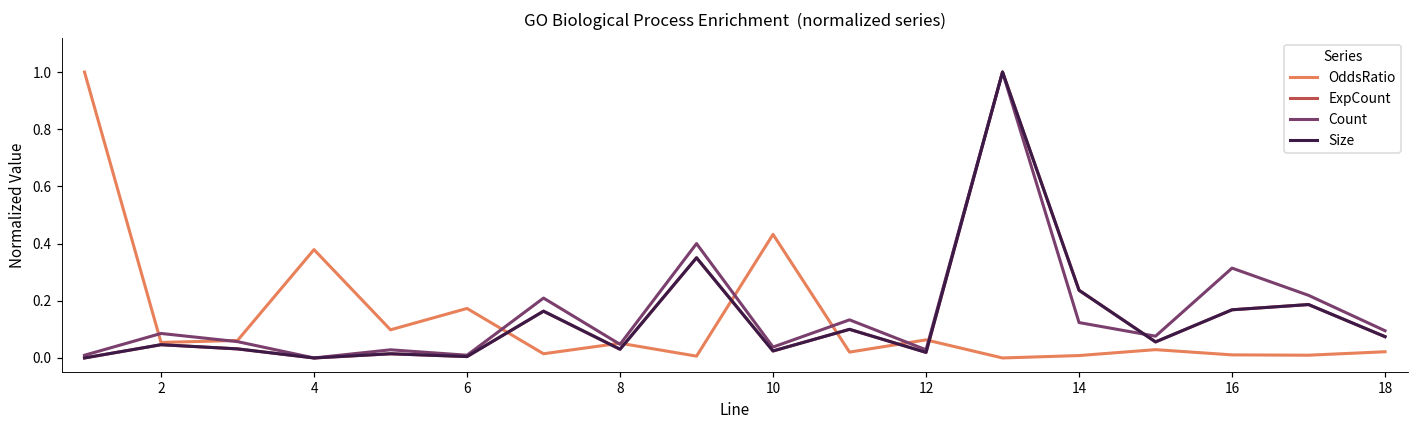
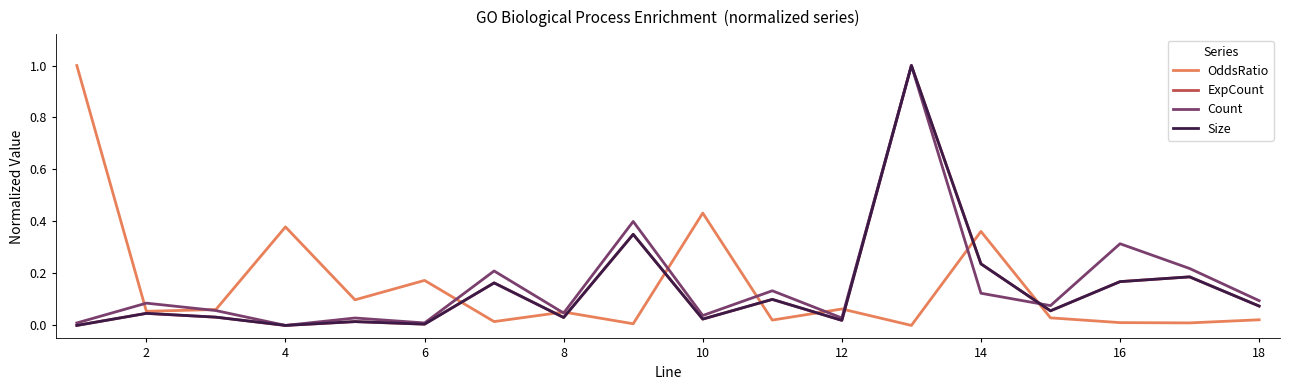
  {
    "OddsRatio": {
      "4": 0.38,
      "6": 0.17,
      "10": 0.43,
      "12": 0.06,
-     "14": 0.01,
+     "14": 0.36,
      "16": 0.01,
      "18": 0.02
    },
    "Size": {
      "8": 0.03,
      "10": 0.02,
      "14": 0.24,
      "16": 0.17,
      "18": 0.07
    },
    "Count": {
      "2": 0.09,
      "10": 0.04,
      "14": 0.12,
      "16": 0.31,
      "18": 0.10
    }
  }
